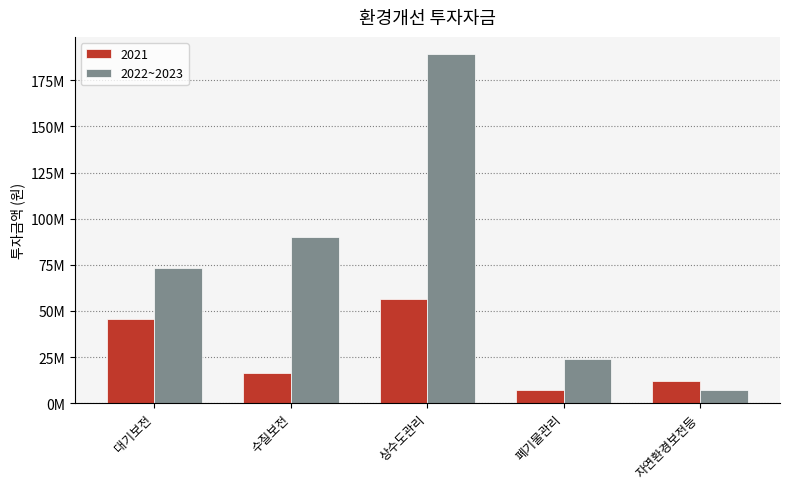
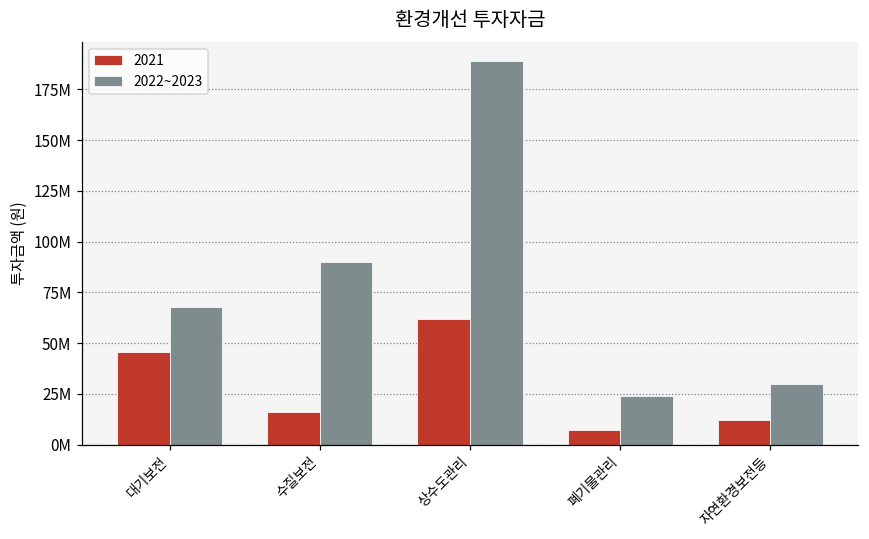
  {
    "2021": {
      "대기보전": 45000000,
      "수질보전": 16000000,
-     "상수도관리": 56000000,
+     "상수도관리": 62000000,
      "폐기물관리": 7000000,
      "자연환경보전등": 12000000
    },
    "2022~2023": {
-     "대기보전": 73000000,
+     "대기보전": 68000000,
      "수질보전": 90000000,
      "상수도관리": 189000000,
      "폐기물관리": 24000000,
-     "자연환경보전등": 7000000
+     "자연환경보전등": 30000000
    }
  }
